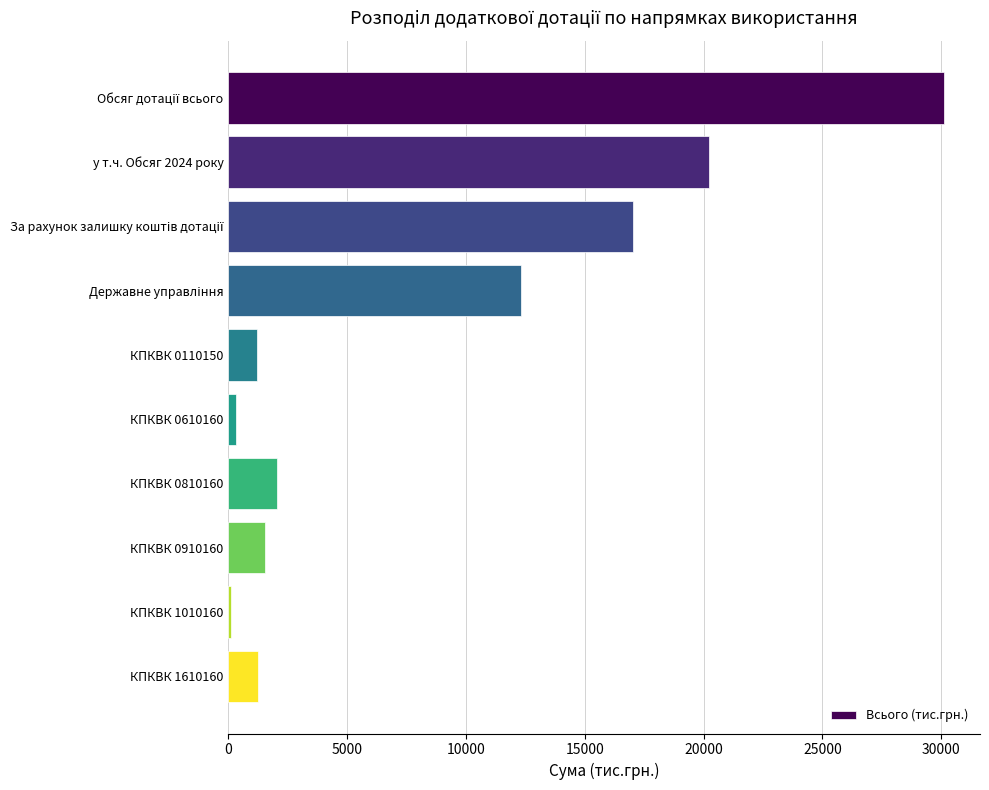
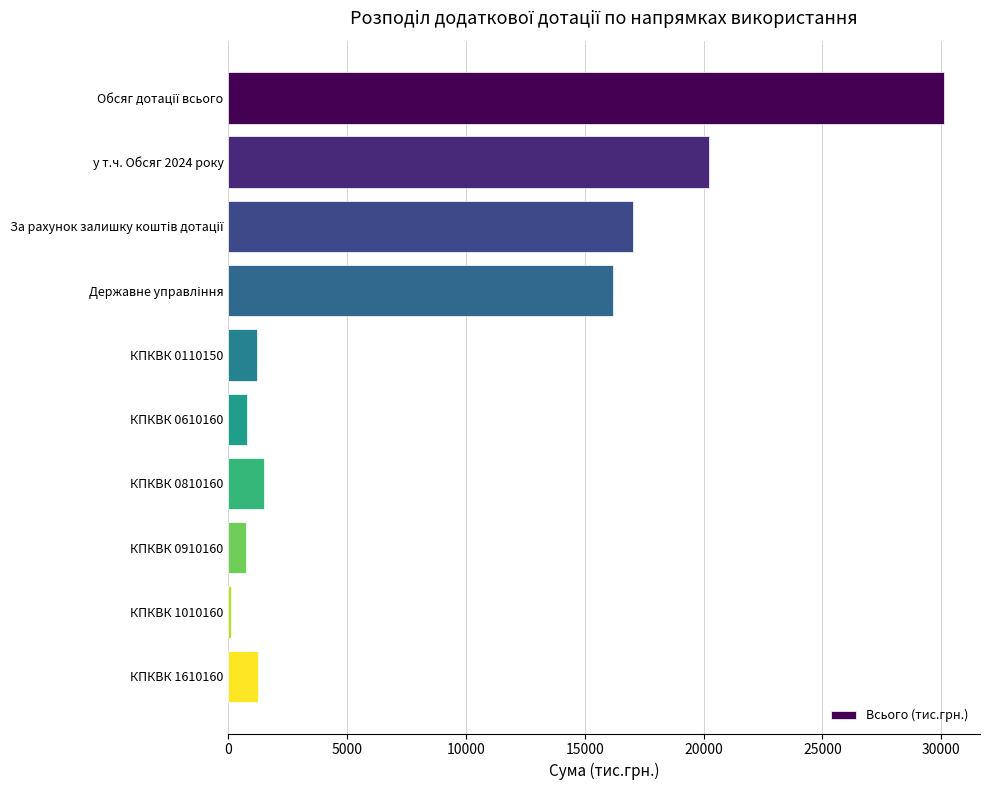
  {
    "Обсяг дотації всього": 30100,
    "у т.ч. Обсяг 2024 року": 20200,
    "За рахунок залишку коштів дотації": 17000,
-   "Державне управління": 12300,
+   "Державне управління": 16200,
    "КПКВК 0110150": 1200,
-   "КПКВК 0610160": 300,
-   "КПКВК 0810160": 2000,
-   "КПКВК 0910160": 1600,
+   "КПКВК 0610160": 800,
+   "КПКВК 0810160": 1500,
+   "КПКВК 0910160": 700,
    "КПКВК 1010160": 100,
    "КПКВК 1610160": 1300
  }
